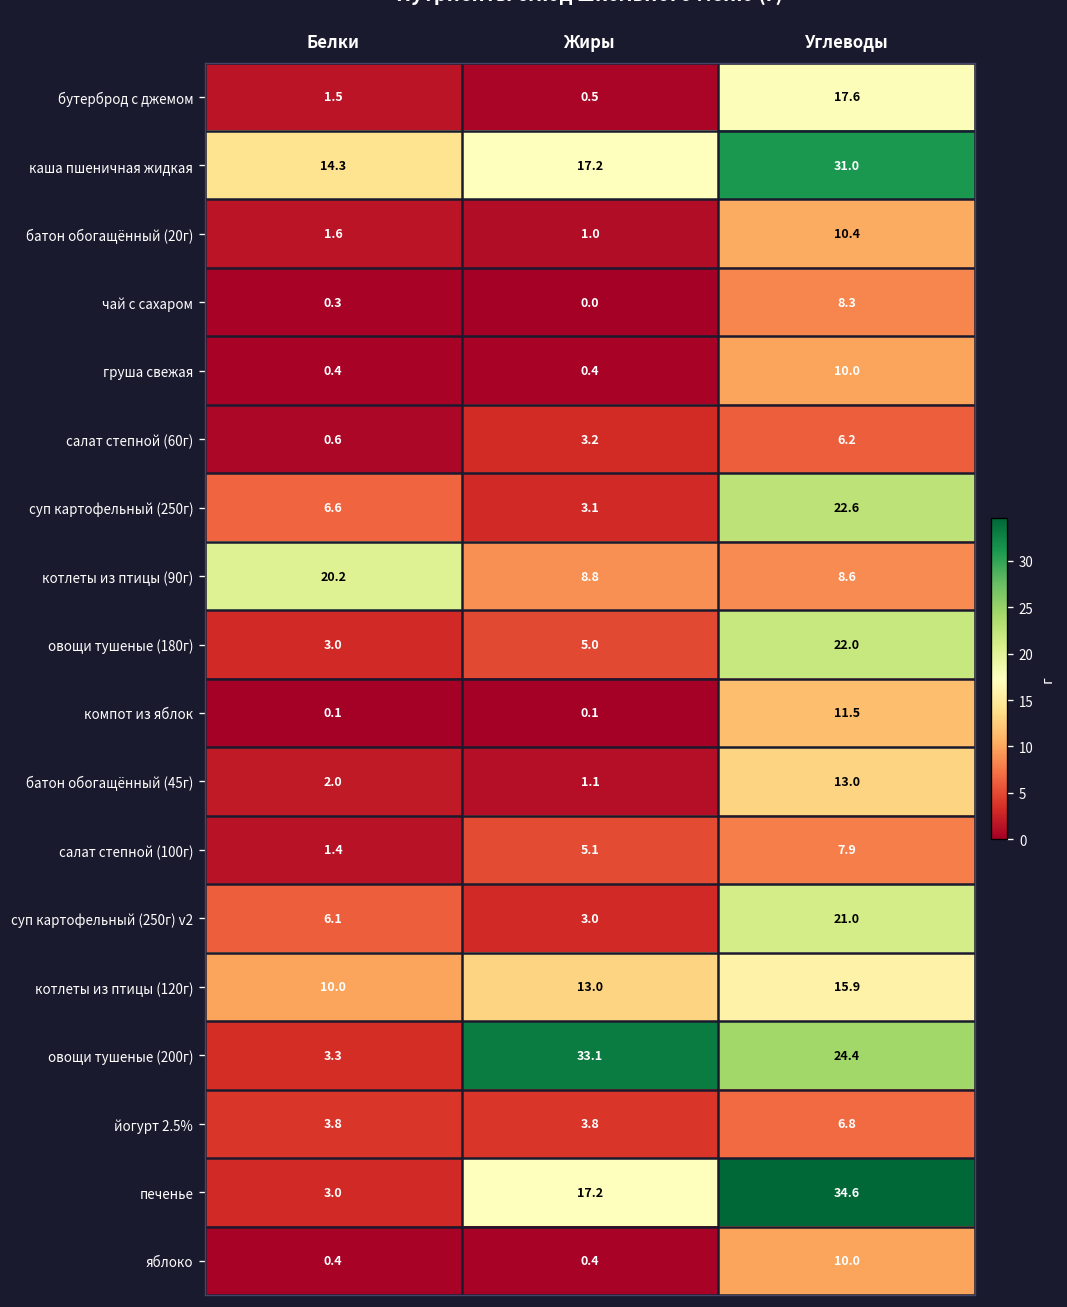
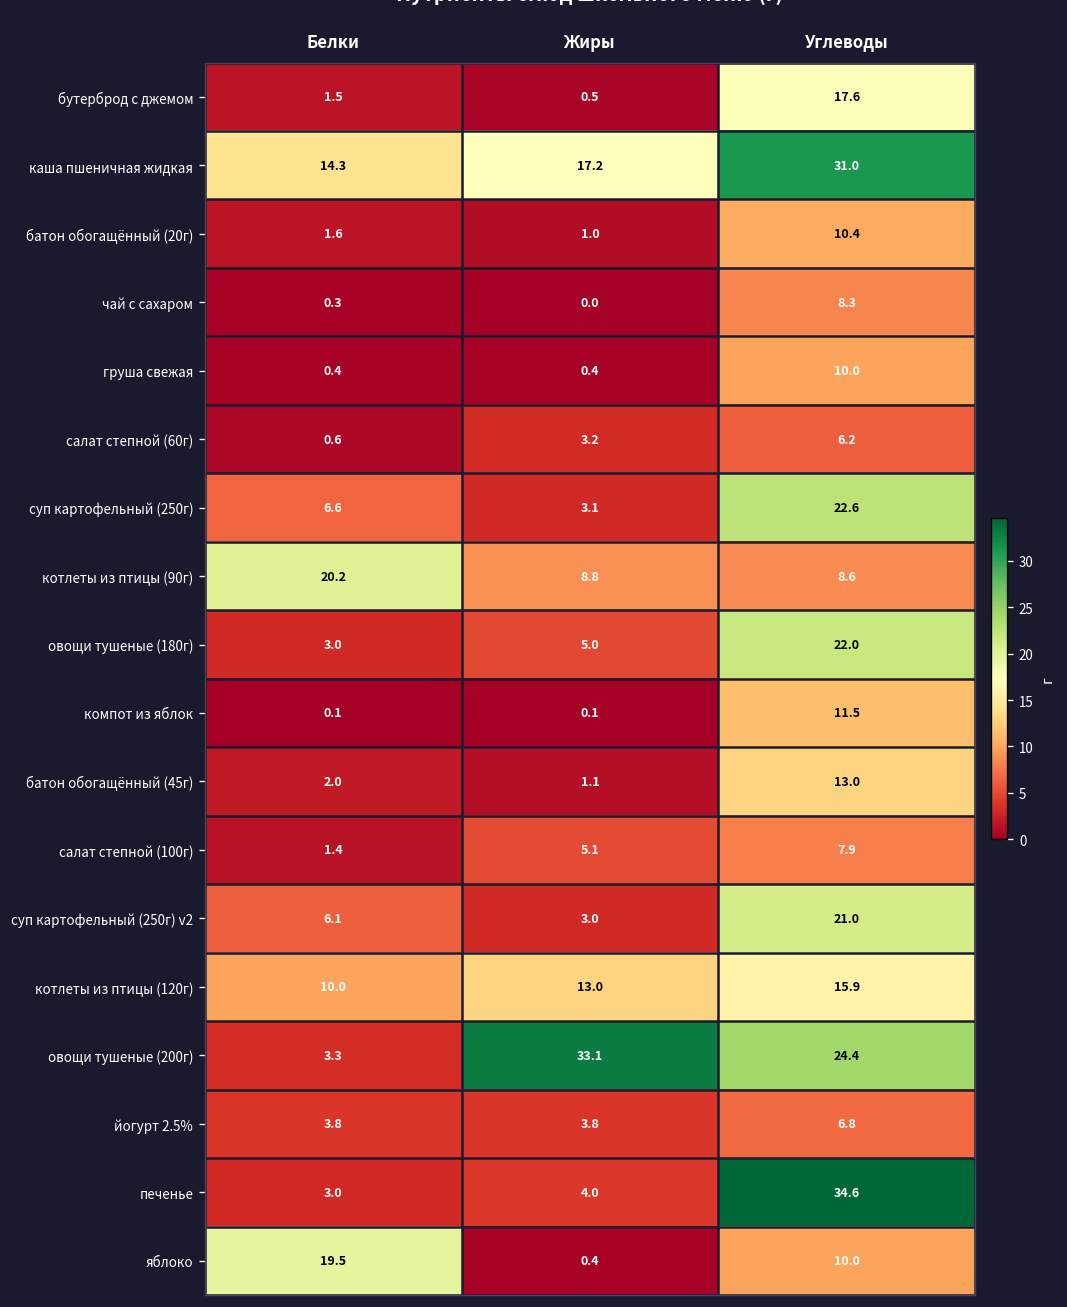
  {
    "бутерброд с джемом": {
      "Белки": 1.5,
      "Жиры": 0.5,
      "Углеводы": 17.6
    },
    "каша пшеничная жидкая": {
      "Белки": 14.3,
      "Жиры": 17.2,
      "Углеводы": 31.0
    },
    "батон обогащённый (20г)": {
      "Белки": 1.6,
      "Жиры": 1.0,
      "Углеводы": 10.4
    },
    "чай с сахаром": {
      "Белки": 0.3,
      "Жиры": 0.0,
      "Углеводы": 8.3
    },
    "груша свежая": {
      "Белки": 0.4,
      "Жиры": 0.4,
      "Углеводы": 10.0
    },
    "салат степной (60г)": {
      "Белки": 0.6,
      "Жиры": 3.2,
      "Углеводы": 6.2
    },
    "суп картофельный (250г)": {
      "Белки": 6.6,
      "Жиры": 3.1,
      "Углеводы": 22.6
    },
    "котлеты из птицы (90г)": {
      "Белки": 20.2,
      "Жиры": 8.8,
      "Углеводы": 8.6
    },
    "овощи тушеные (180г)": {
      "Белки": 3.0,
      "Жиры": 5.0,
      "Углеводы": 22.0
    },
    "компот из яблок": {
      "Белки": 0.1,
      "Жиры": 0.1,
      "Углеводы": 11.5
    },
    "батон обогащённый (45г)": {
      "Белки": 2.0,
      "Жиры": 1.1,
      "Углеводы": 13.0
    },
    "салат степной (100г)": {
      "Белки": 1.4,
      "Жиры": 5.1,
      "Углеводы": 7.9
    },
    "суп картофельный (250г) v2": {
      "Белки": 6.1,
      "Жиры": 3.0,
      "Углеводы": 21.0
    },
    "котлеты из птицы (120г)": {
      "Белки": 10.0,
      "Жиры": 13.0,
      "Углеводы": 15.9
    },
    "овощи тушеные (200г)": {
      "Белки": 3.3,
      "Жиры": 33.1,
      "Углеводы": 24.4
    },
    "йогурт 2.5%": {
      "Белки": 3.8,
      "Жиры": 3.8,
      "Углеводы": 6.8
    },
    "печенье": {
      "Белки": 3.0,
-     "Жиры": 17.2,
+     "Жиры": 4.0,
      "Углеводы": 34.6
    },
    "яблоко": {
-     "Белки": 0.4,
+     "Белки": 19.5,
      "Жиры": 0.4,
      "Углеводы": 10.0
    }
  }
